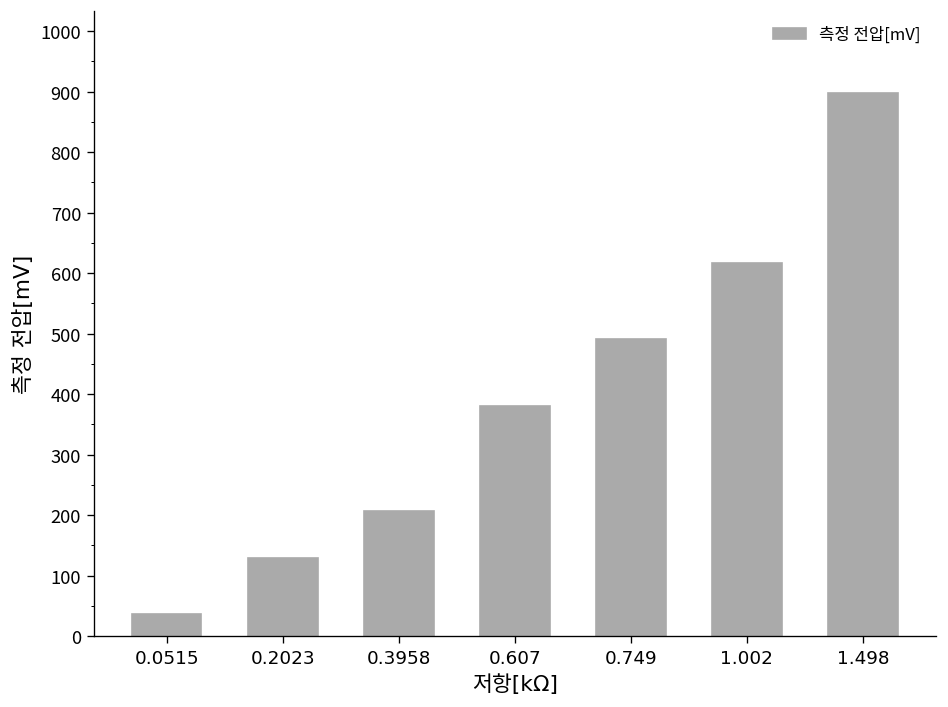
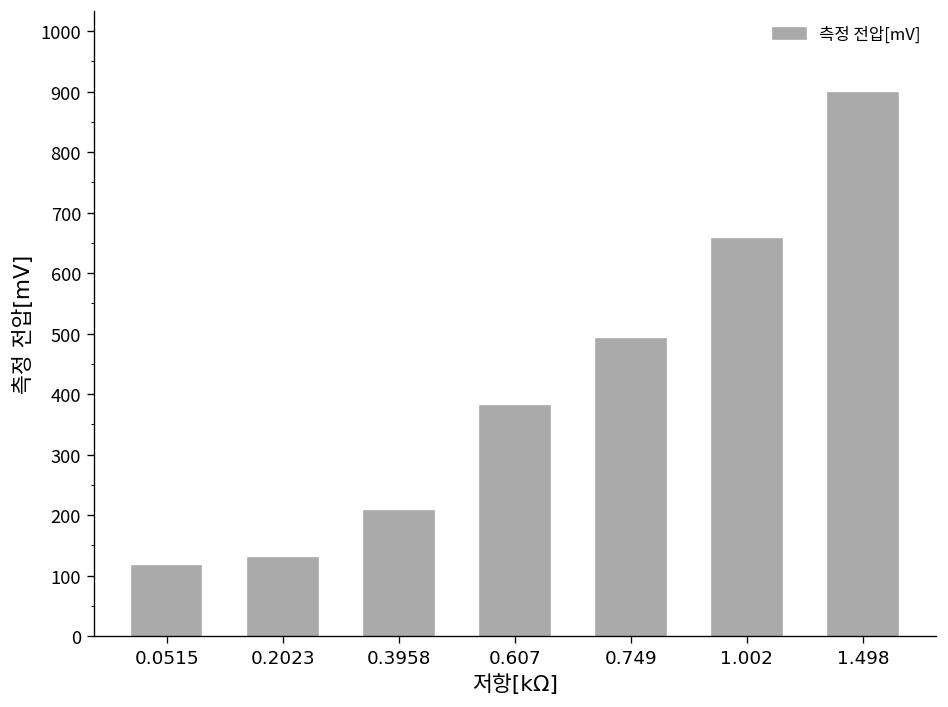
  {
-   "0.0515": 40,
+   "0.0515": 120,
    "0.2023": 130,
    "0.3958": 210,
    "0.607": 380,
    "0.749": 490,
-   "1.002": 620,
+   "1.002": 660,
    "1.498": 900
  }
